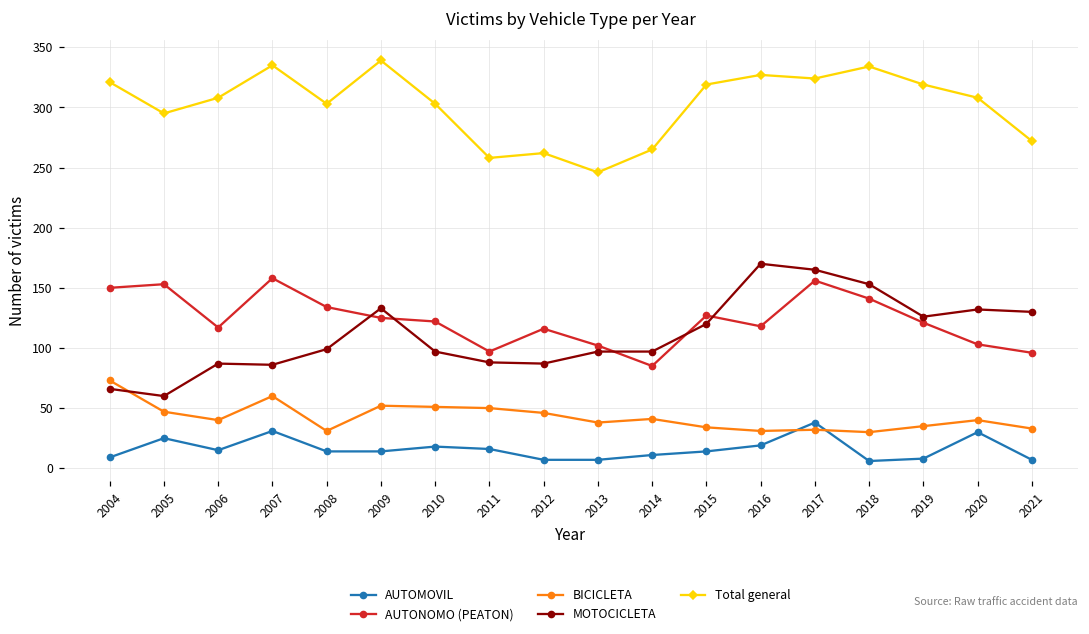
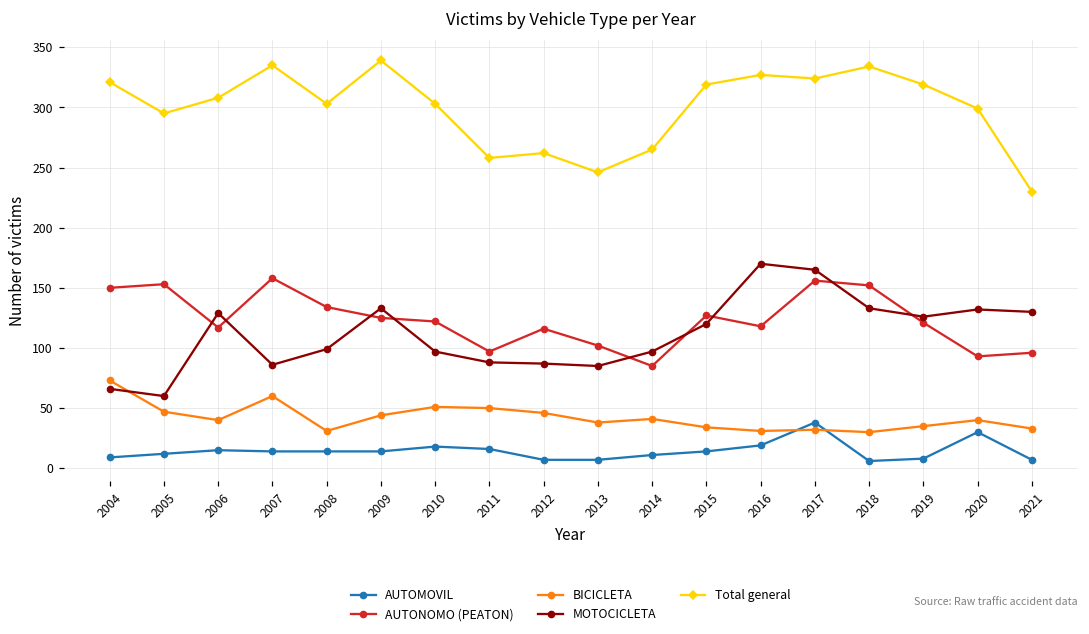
  {
    "AUTOMOVIL": {
      "2004": 9,
-     "2005": 25,
+     "2005": 12,
      "2006": 15,
-     "2007": 31,
+     "2007": 14,
      "2008": 14,
      "2009": 14,
      "2010": 18,
      "2011": 16,
      "2012": 7,
      "2013": 7,
      "2014": 11,
      "2015": 14,
      "2016": 19,
      "2017": 38,
      "2018": 6,
      "2019": 8,
      "2020": 30,
      "2021": 7
    },
    "AUTONOMO (PEATON)": {
      "2004": 150,
      "2005": 153,
      "2006": 117,
      "2007": 158,
      "2008": 134,
      "2009": 125,
      "2010": 122,
      "2011": 97,
      "2012": 116,
      "2013": 102,
      "2014": 85,
      "2015": 127,
      "2016": 118,
      "2017": 156,
-     "2018": 141,
+     "2018": 152,
      "2019": 121,
-     "2020": 103,
+     "2020": 93,
      "2021": 96
    },
    "BICICLETA": {
      "2004": 73,
      "2005": 47,
      "2006": 40,
      "2007": 60,
      "2008": 31,
-     "2009": 52,
+     "2009": 44,
      "2010": 51,
      "2011": 50,
      "2012": 46,
      "2013": 38,
      "2014": 41,
      "2015": 34,
      "2016": 31,
      "2017": 32,
      "2018": 30,
      "2019": 35,
      "2020": 40,
      "2021": 33
    },
    "MOTOCICLETA": {
      "2004": 66,
      "2005": 60,
-     "2006": 87,
+     "2006": 129,
      "2007": 86,
      "2008": 99,
      "2009": 133,
      "2010": 97,
      "2011": 88,
      "2012": 87,
-     "2013": 97,
+     "2013": 85,
      "2014": 97,
      "2015": 120,
      "2016": 170,
      "2017": 165,
-     "2018": 153,
+     "2018": 133,
      "2019": 126,
      "2020": 132,
      "2021": 130
    },
    "Total general": {
      "2004": 321,
      "2005": 295,
      "2006": 308,
      "2007": 335,
      "2008": 303,
      "2009": 339,
      "2010": 303,
      "2011": 258,
      "2012": 262,
      "2013": 246,
      "2014": 265,
      "2015": 319,
      "2016": 327,
      "2017": 324,
      "2018": 334,
      "2019": 319,
-     "2020": 308,
-     "2021": 272
+     "2020": 299,
+     "2021": 230
    }
  }
